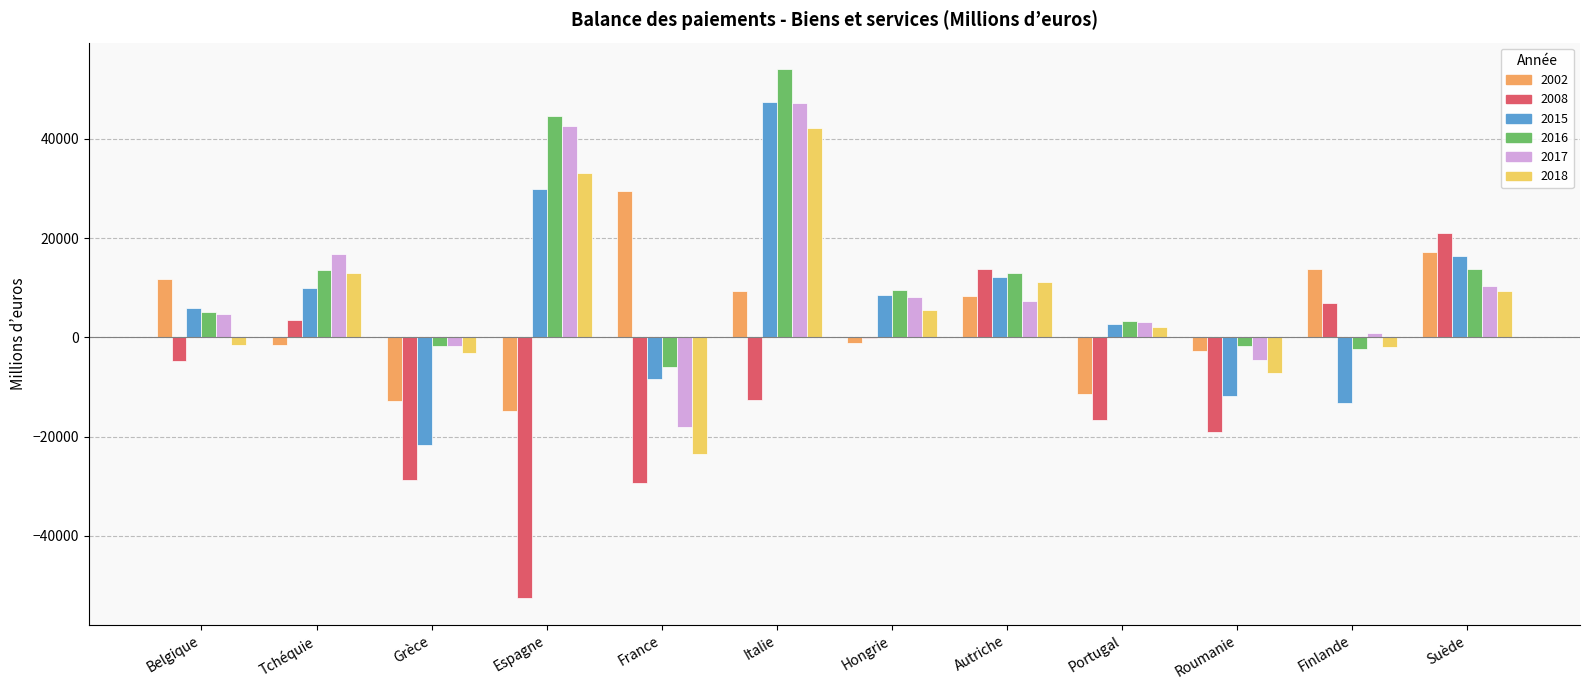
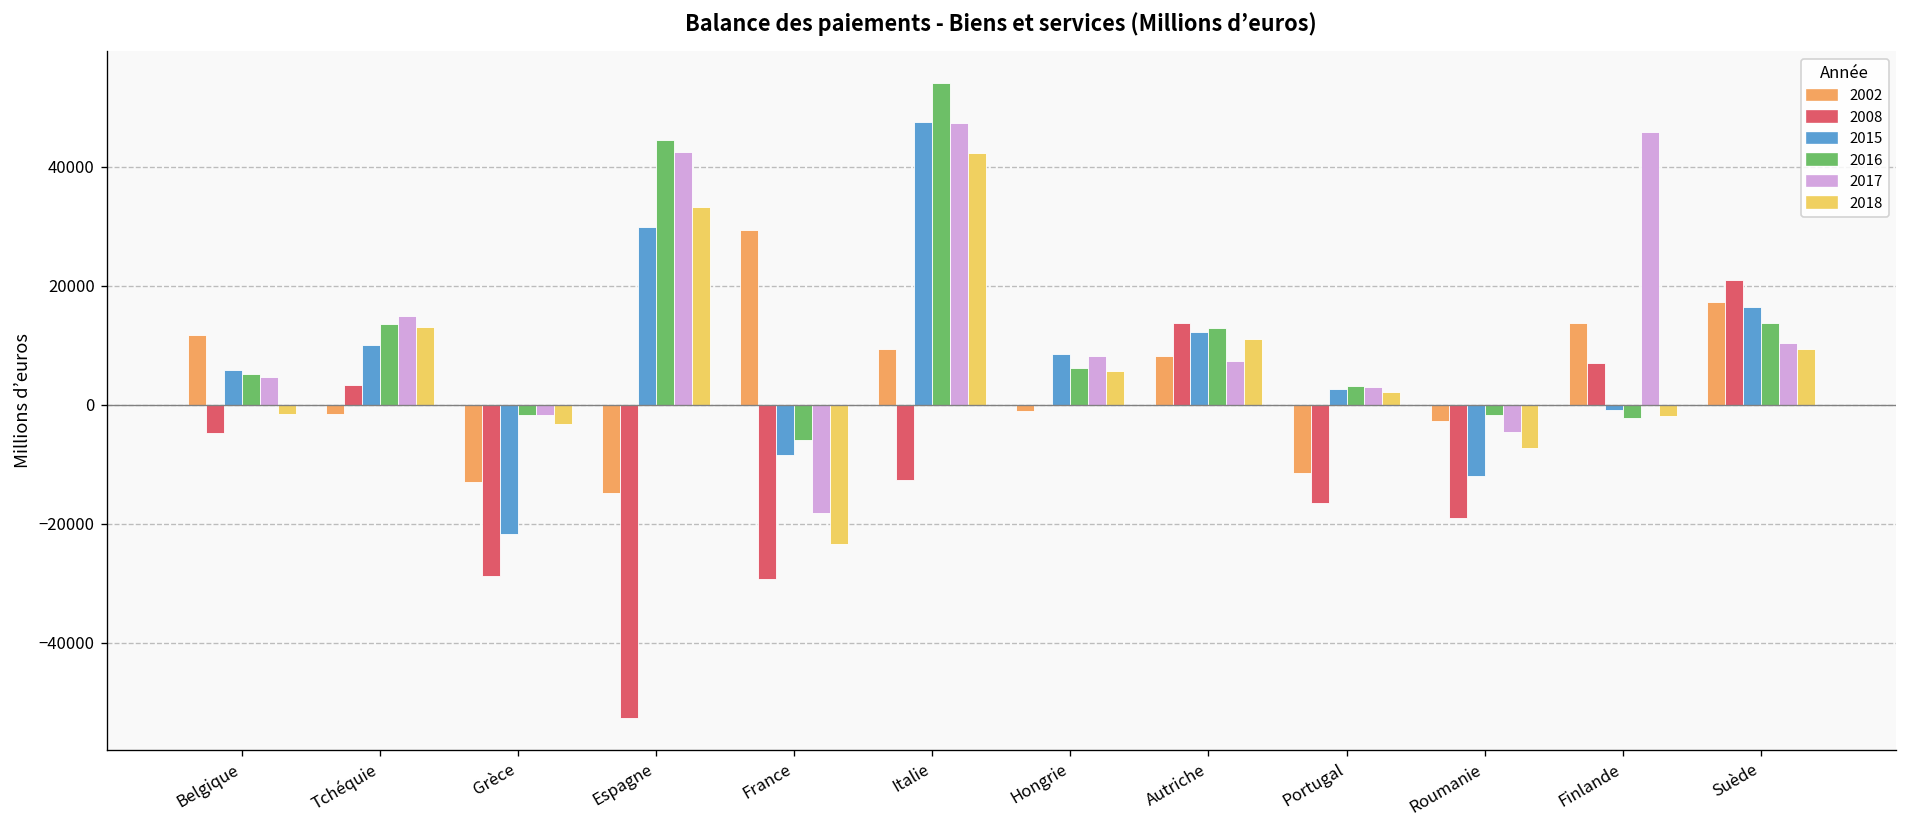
  {
    "2008": {
      "Belgique": -5000,
      "Tchéquie": 3000,
      "Grèce": -29000,
      "Espagne": -53000,
      "France": -29000,
      "Italie": -13000,
      "Autriche": 14000,
      "Portugal": -17000,
      "Roumanie": -19000,
      "Finlande": 7000,
      "Suède": 21000
    },
    "2015": {
      "Belgique": 6000,
      "Tchéquie": 10000,
      "Grèce": -22000,
      "Espagne": 30000,
      "France": -8000,
      "Italie": 47000,
      "Hongrie": 9000,
      "Autriche": 12000,
      "Portugal": 3000,
      "Roumanie": -12000,
-     "Finlande": -13000,
+     "Finlande": -1000,
      "Suède": 16000
    },
    "2016": {
      "Belgique": 5000,
      "Tchéquie": 14000,
      "Grèce": -2000,
      "Espagne": 45000,
      "France": -6000,
      "Italie": 54000,
-     "Hongrie": 10000,
+     "Hongrie": 6000,
      "Autriche": 13000,
      "Portugal": 3000,
      "Roumanie": -2000,
      "Finlande": -2000,
      "Suède": 14000
    },
    "2017": {
      "Belgique": 5000,
-     "Tchéquie": 17000,
+     "Tchéquie": 15000,
      "Grèce": -2000,
      "Espagne": 43000,
      "France": -18000,
      "Italie": 47000,
      "Hongrie": 8000,
      "Autriche": 7000,
      "Portugal": 3000,
      "Roumanie": -5000,
-     "Finlande": 1000,
+     "Finlande": 46000,
      "Suède": 10000
    }
  }
